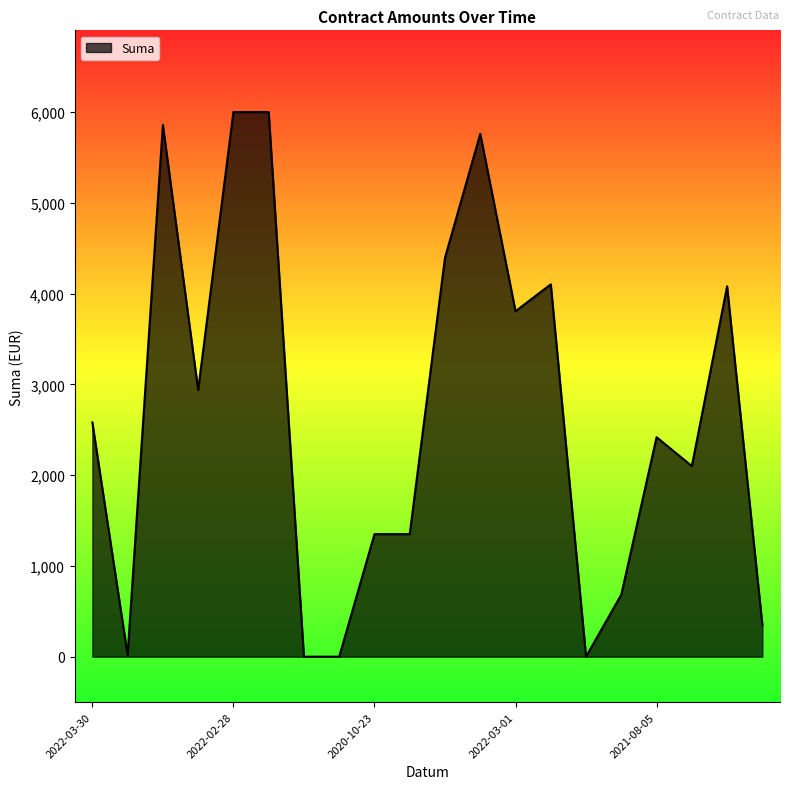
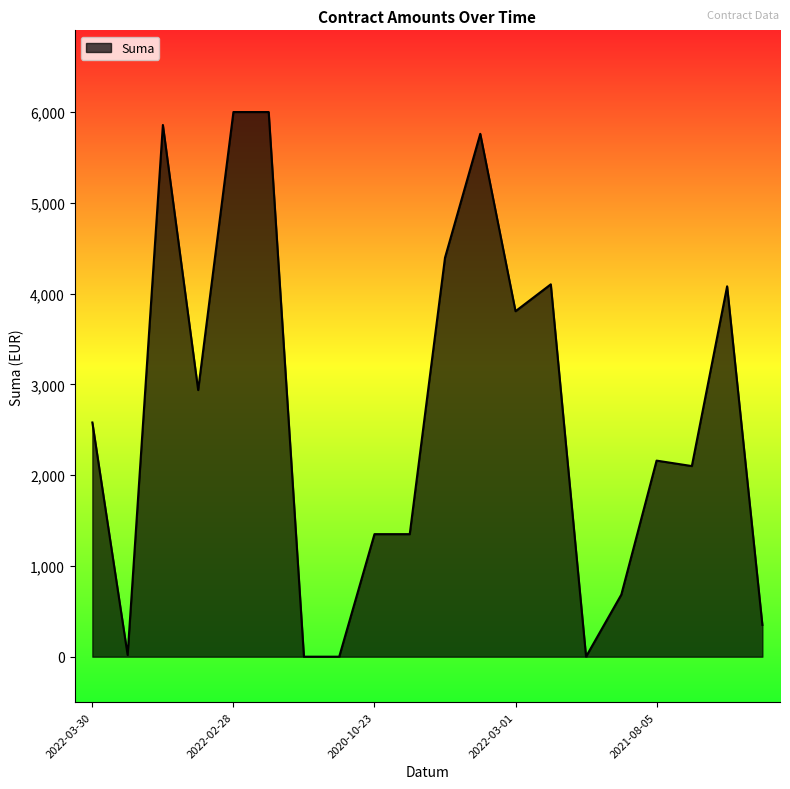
  {
    "2022-03-30": "2,600",
    "2020-10-23": "1,400",
    "2022-03-01": "3,800",
-   "2021-08-05": "2,400"
+   "2021-08-05": "2,200"
  }
